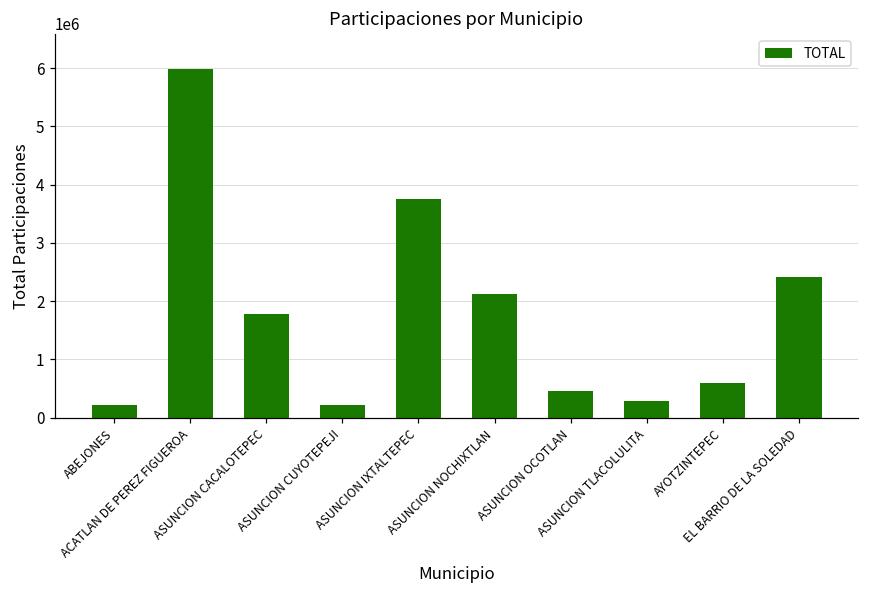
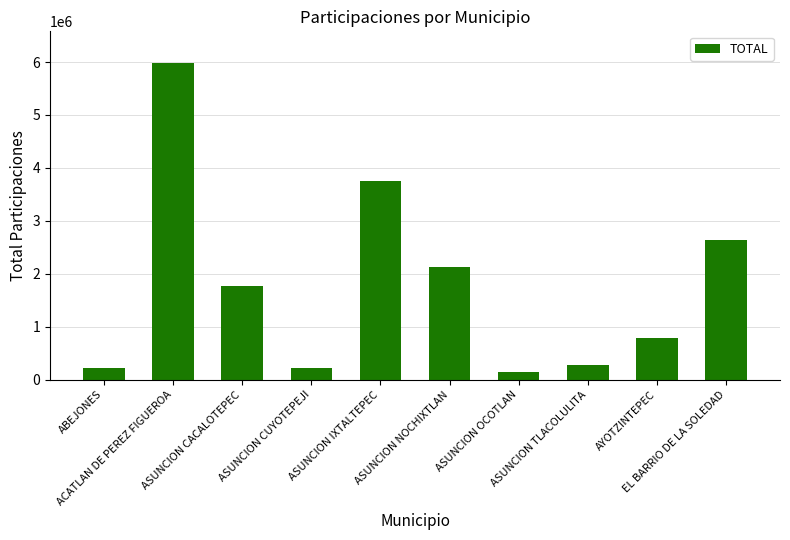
  {
    "ABEJONES": 200000,
    "ACATLAN DE PEREZ FIGUEROA": 6000000,
    "ASUNCION CACALOTEPEC": 1800000,
    "ASUNCION CUYOTEPEJI": 200000,
    "ASUNCION IXTALTEPEC": 3800000,
    "ASUNCION NOCHIXTLAN": 2100000,
-   "ASUNCION OCOTLAN": 500000,
+   "ASUNCION OCOTLAN": 100000,
    "ASUNCION TLACOLULITA": 300000,
-   "AYOTZINTEPEC": 600000,
-   "EL BARRIO DE LA SOLEDAD": 2400000
+   "AYOTZINTEPEC": 800000,
+   "EL BARRIO DE LA SOLEDAD": 2600000
  }
